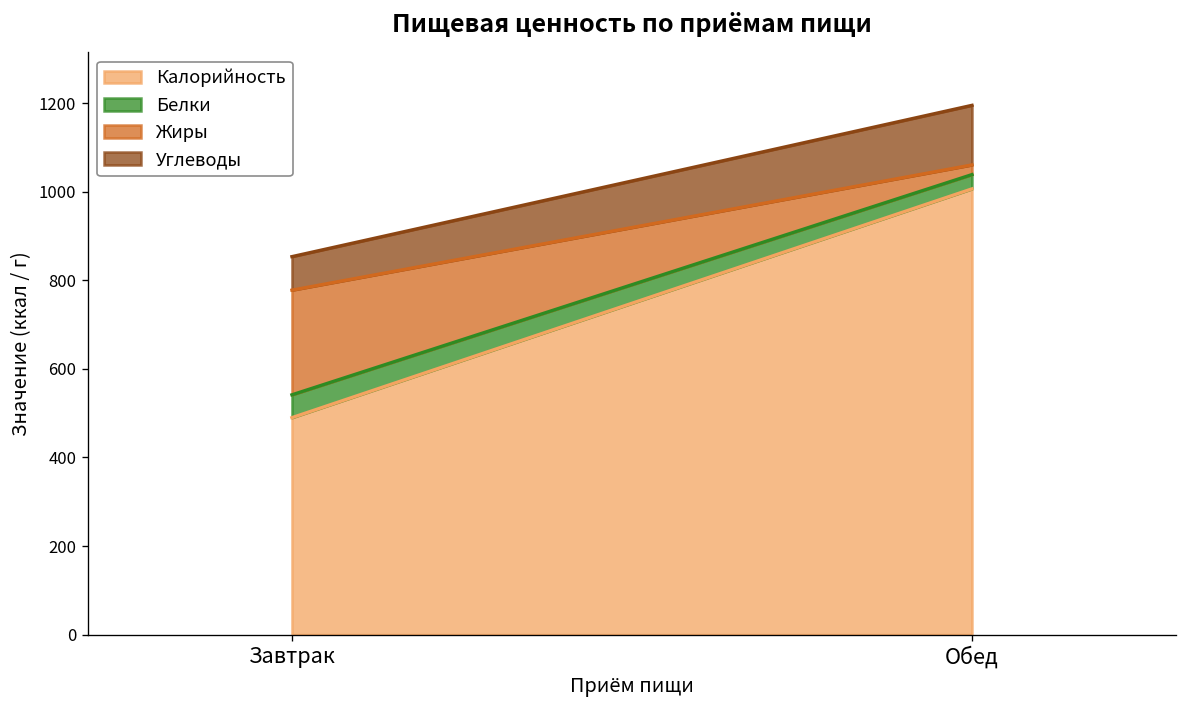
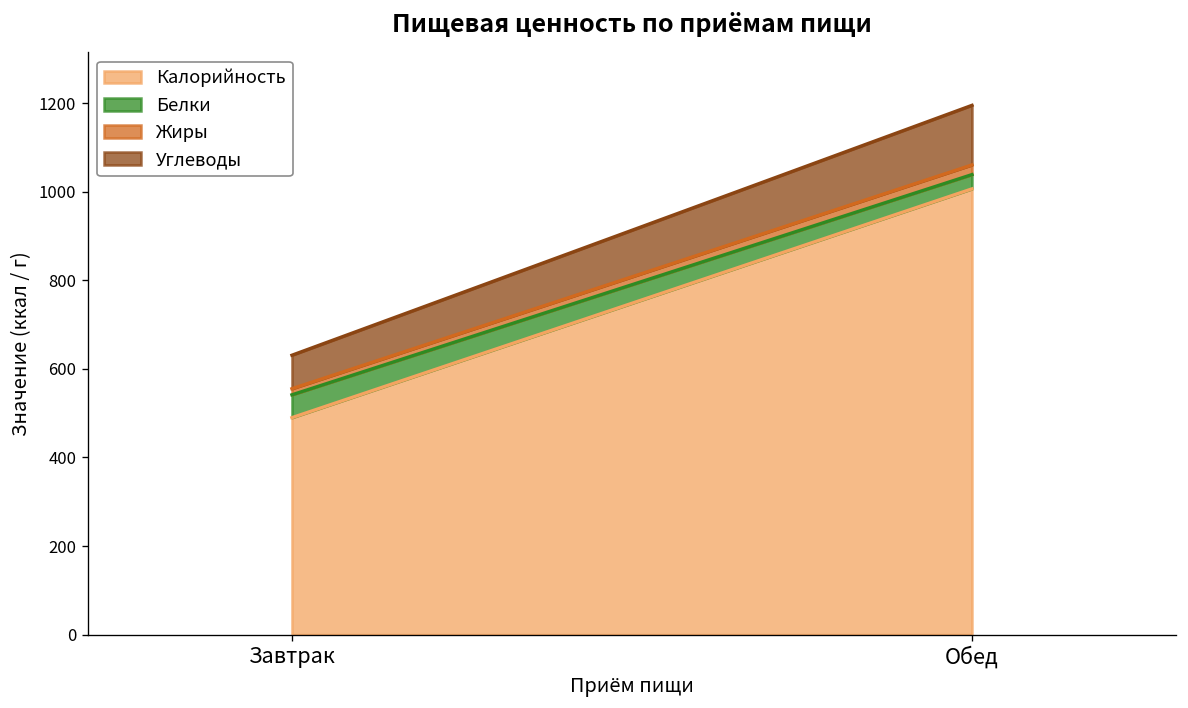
  {
    "Калорийность": {
      "Завтрак": 490,
      "Обед": 1010
    },
    "Белки": {
      "Завтрак": 50,
      "Обед": 30
    },
    "Жиры": {
-     "Завтрак": 240,
+     "Завтрак": 10,
      "Обед": 20
    },
    "Углеводы": {
      "Завтрак": 80,
      "Обед": 130
    }
  }
